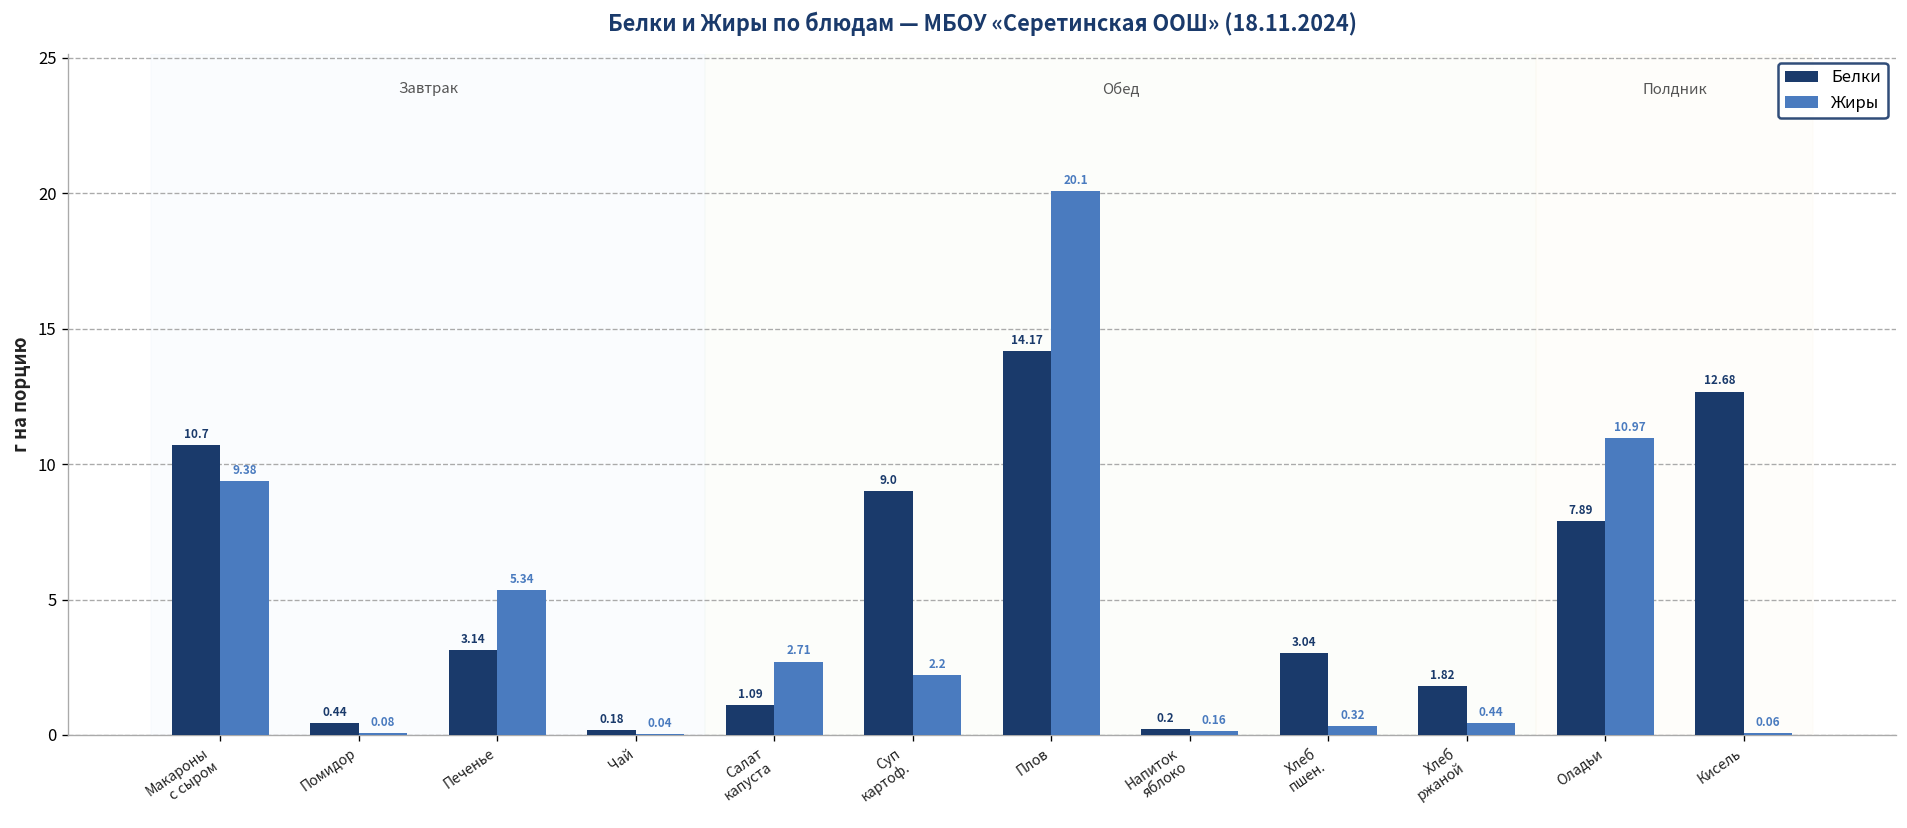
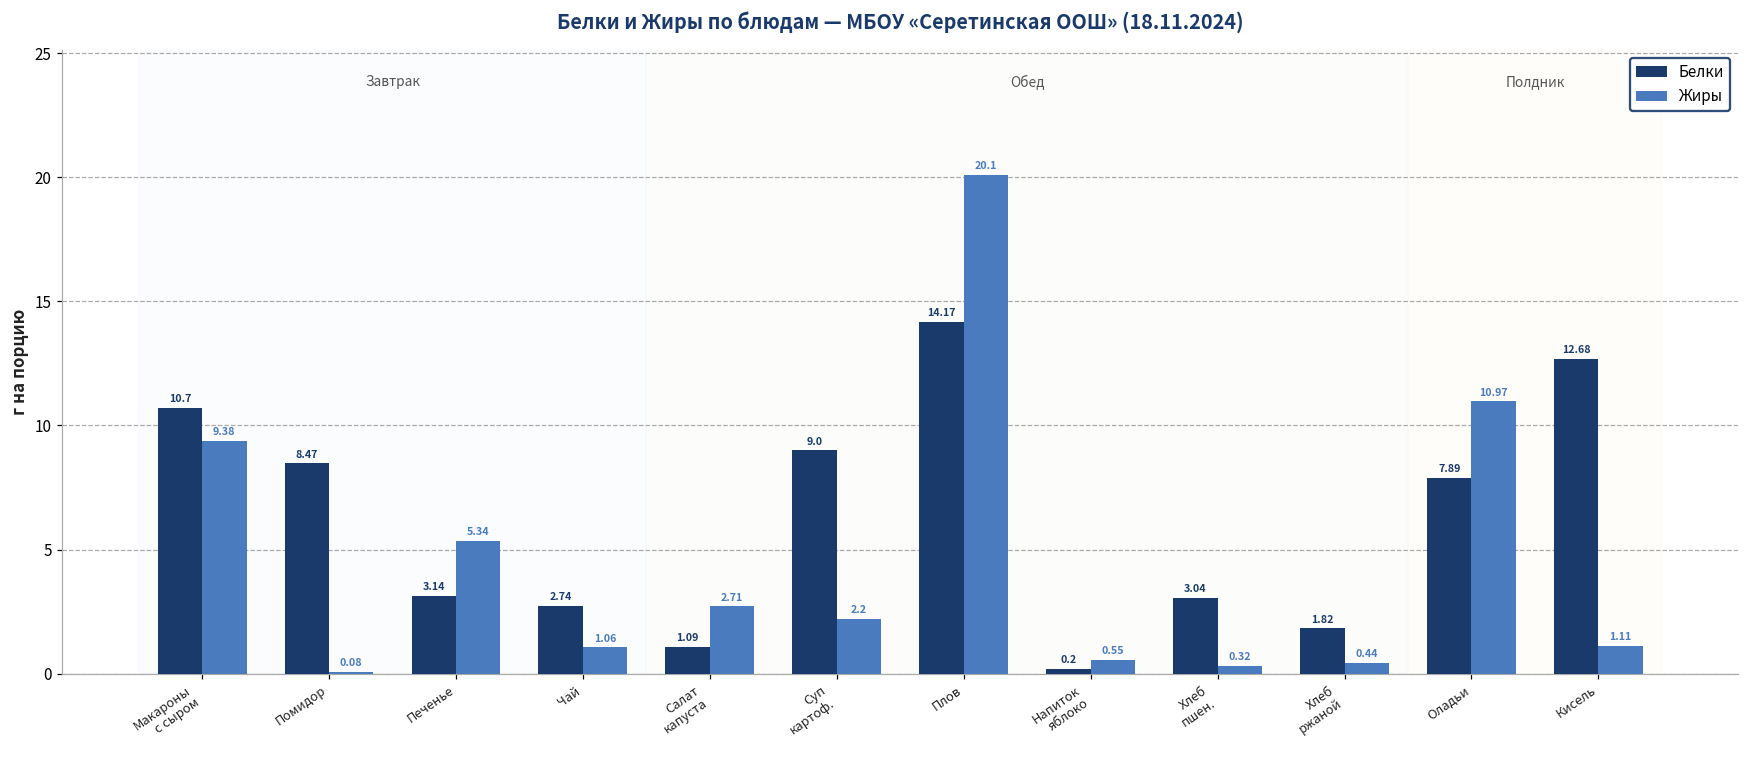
  {
    "Белки": {
      "Макароны с сыром": 10.7,
-     "Помидор": 0.44,
+     "Помидор": 8.47,
      "Печенье": 3.14,
-     "Чай": 0.18,
+     "Чай": 2.74,
      "Салат капуста": 1.09,
      "Суп картоф.": 9.0,
      "Плов": 14.17,
      "Напиток яблоко": 0.2,
      "Хлеб пшен.": 3.04,
      "Хлеб ржаной": 1.82,
      "Оладьи": 7.89,
      "Кисель": 12.68
    },
    "Жиры": {
      "Макароны с сыром": 9.38,
      "Помидор": 0.08,
      "Печенье": 5.34,
-     "Чай": 0.04,
+     "Чай": 1.06,
      "Салат капуста": 2.71,
      "Суп картоф.": 2.2,
      "Плов": 20.1,
-     "Напиток яблоко": 0.16,
+     "Напиток яблоко": 0.55,
      "Хлеб пшен.": 0.32,
      "Хлеб ржаной": 0.44,
      "Оладьи": 10.97,
-     "Кисель": 0.06
+     "Кисель": 1.11
    }
  }
